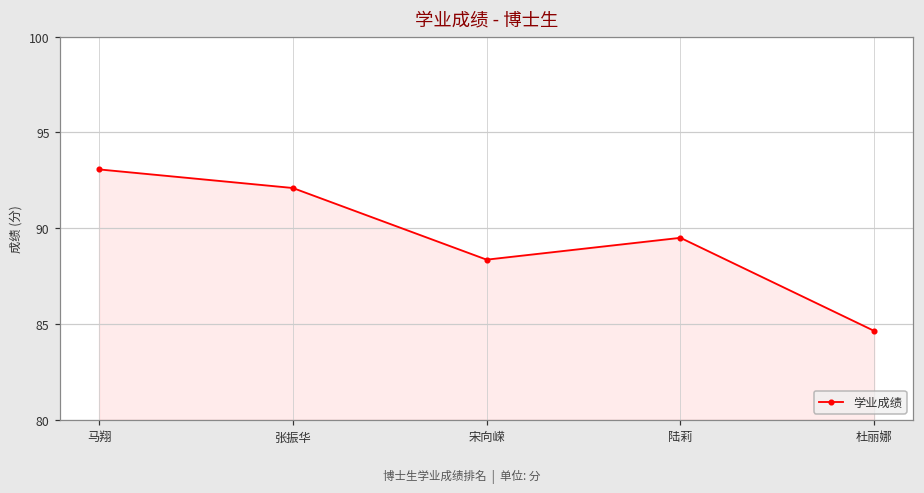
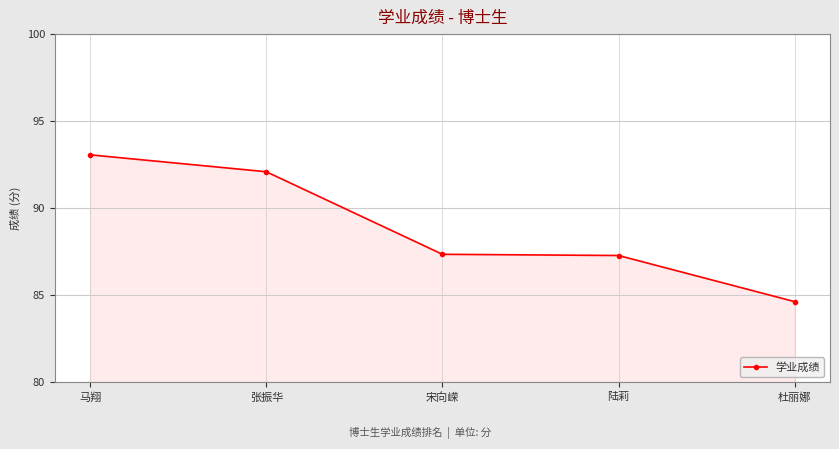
  {
    "马翔": 93.1,
    "张振华": 92.1,
-   "宋向嵘": 88.4,
-   "陆莉": 89.5,
+   "宋向嵘": 87.4,
+   "陆莉": 87.3,
    "杜丽娜": 84.6
  }
